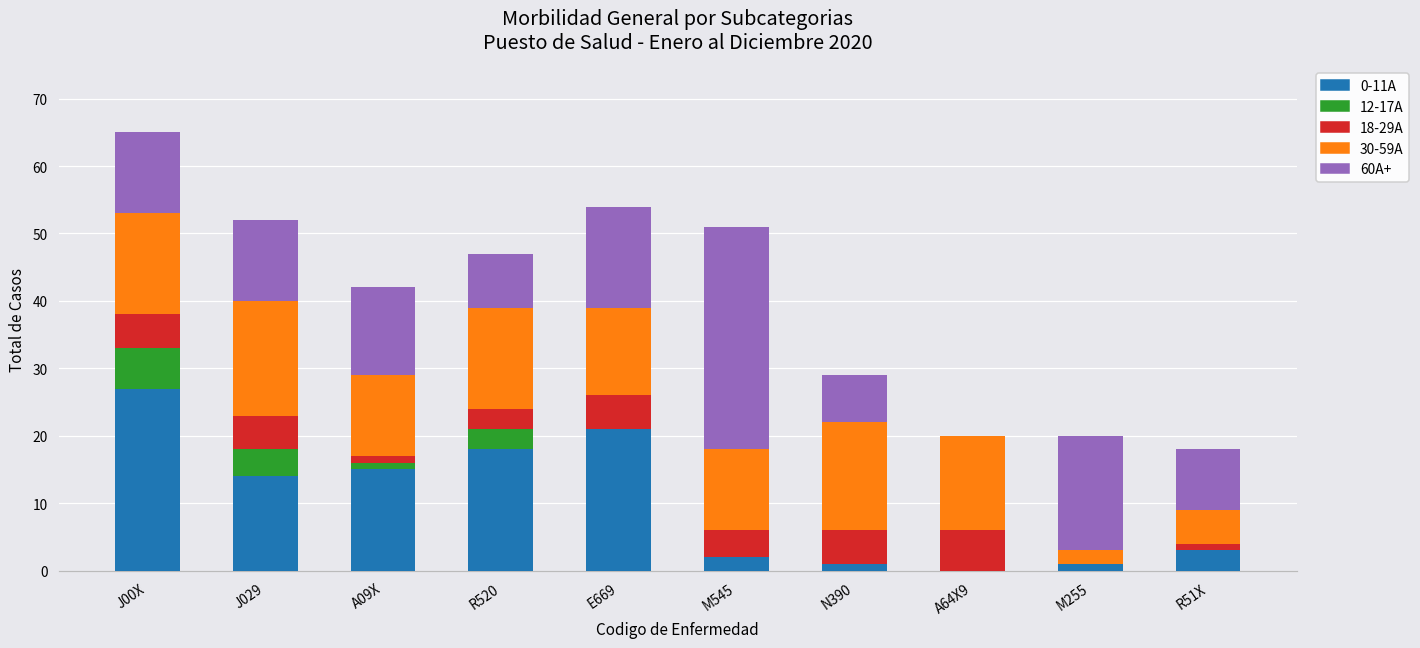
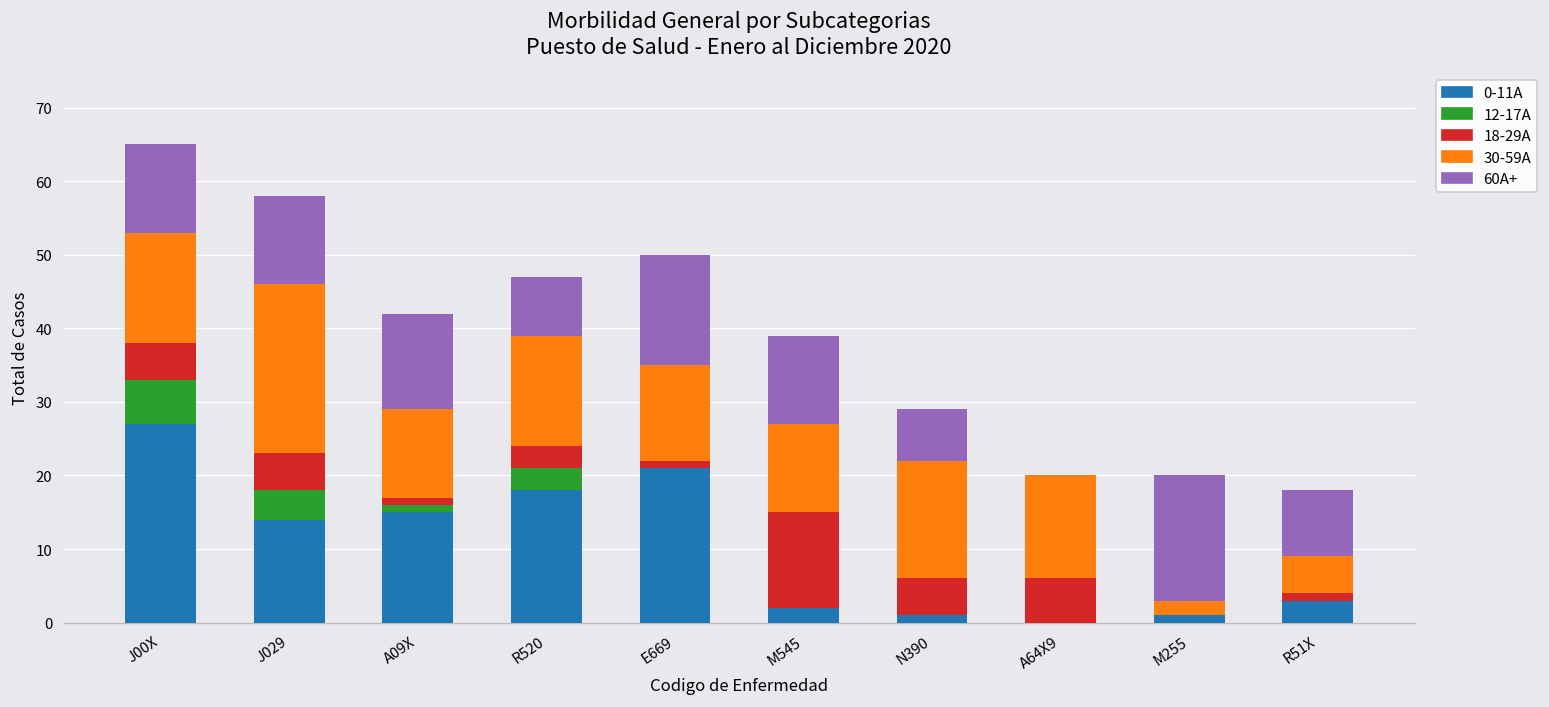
  {
    "0-11A": {
      "J00X": 27,
      "J029": 14,
      "A09X": 15,
      "R520": 18,
      "E669": 21,
      "M545": 2,
      "N390": 1,
      "A64X9": 0,
      "M255": 1,
      "R51X": 3
    },
    "18-29A": {
      "J00X": 5,
      "J029": 5,
      "A09X": 1,
      "R520": 3,
-     "E669": 5,
-     "M545": 4,
+     "E669": 1,
+     "M545": 13,
      "N390": 5,
      "A64X9": 6,
      "M255": 0,
      "R51X": 1
    },
    "30-59A": {
      "J00X": 15,
-     "J029": 17,
+     "J029": 23,
      "A09X": 12,
      "R520": 15,
      "E669": 13,
      "M545": 12,
      "N390": 16,
      "A64X9": 14,
      "M255": 2,
      "R51X": 5
    },
    "60A+": {
      "J00X": 12,
      "J029": 12,
      "A09X": 13,
      "R520": 8,
      "E669": 15,
-     "M545": 33,
+     "M545": 12,
      "N390": 7,
      "A64X9": 0,
      "M255": 17,
      "R51X": 9
    }
  }
